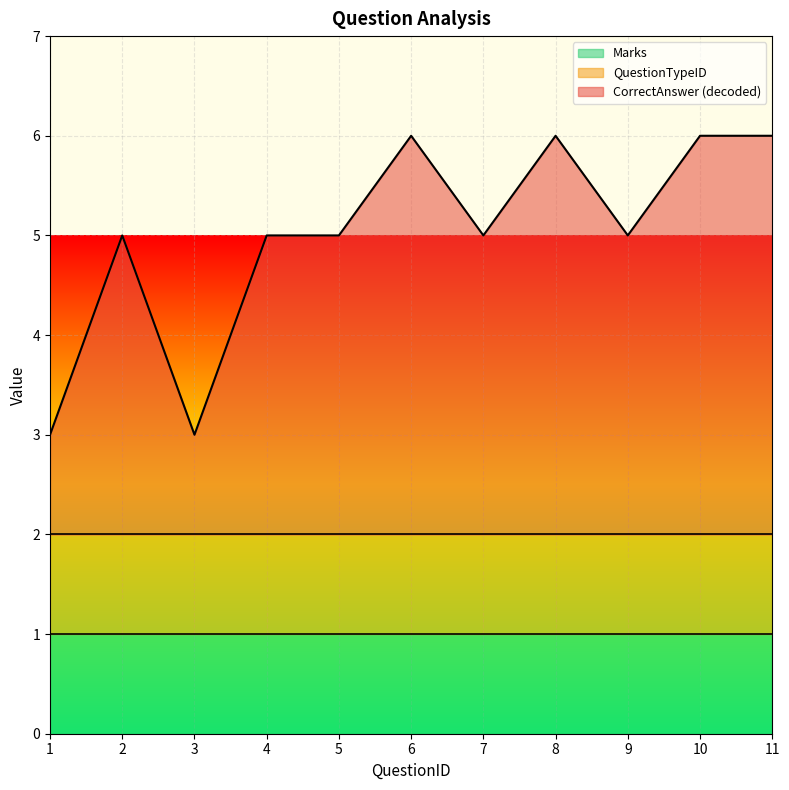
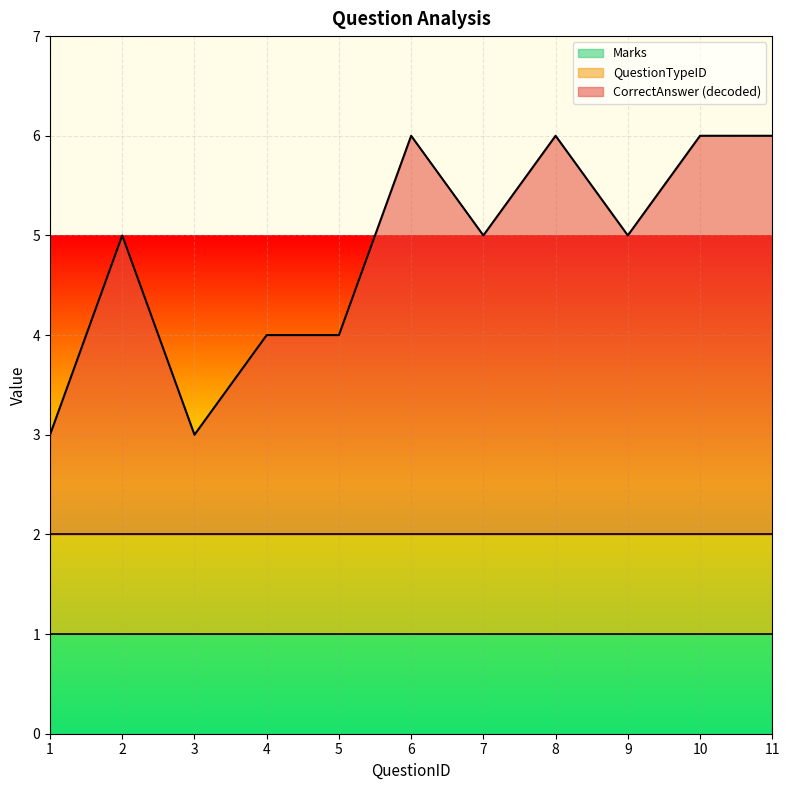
  {
    "Marks": {
      "1": 1.0,
      "2": 1.0,
      "3": 1.0,
      "4": 1.0,
      "5": 1.0,
      "6": 1.0,
      "7": 1.0,
      "8": 1.0,
      "9": 1.0,
      "10": 1.0,
      "11": 1.0
    },
    "QuestionTypeID": {
      "1": 2.0,
      "2": 2.0,
      "3": 2.0,
      "4": 2.0,
      "5": 2.0,
      "6": 2.0,
      "7": 2.0,
      "8": 2.0,
      "9": 2.0,
      "10": 2.0,
      "11": 2.0
    },
    "CorrectAnswer (decoded)": {
      "1": 3.0,
      "2": 5.0,
      "3": 3.0,
-     "4": 5.0,
-     "5": 5.0,
+     "4": 4.0,
+     "5": 4.0,
      "6": 6.0,
      "7": 5.0,
      "8": 6.0,
      "9": 5.0,
      "10": 6.0,
      "11": 6.0
    }
  }
